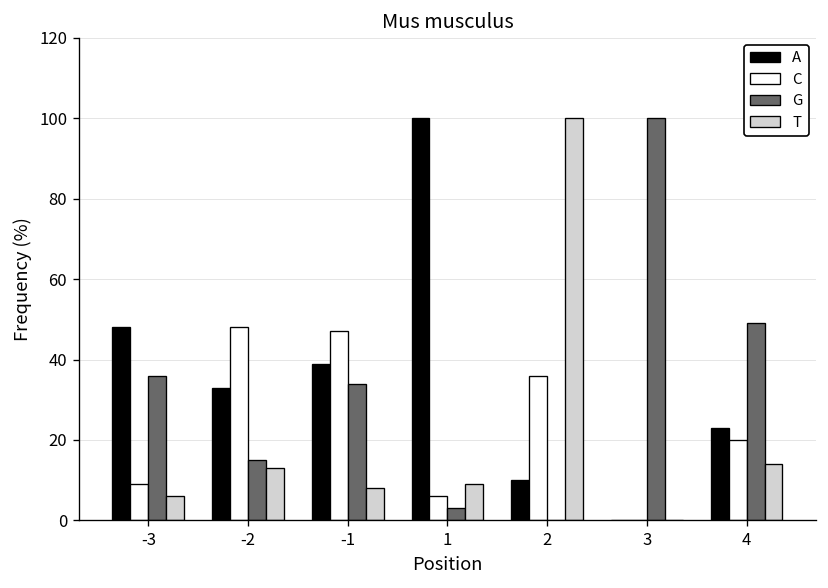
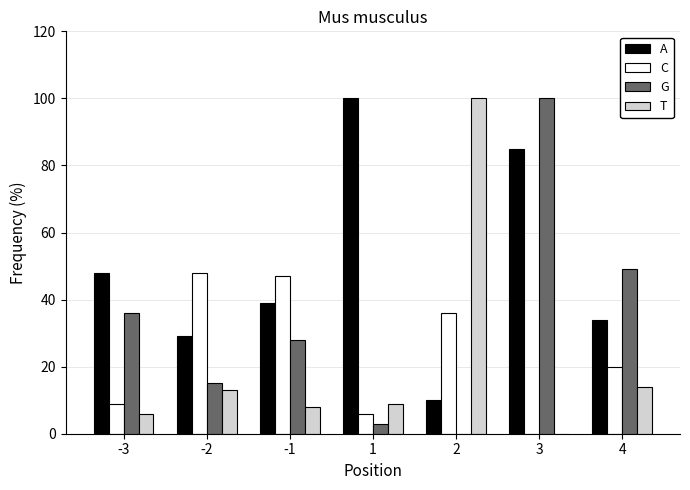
  {
    "A": {
      "-3": 48,
-     "-2": 33,
+     "-2": 29,
      "-1": 39,
      "1": 100,
      "2": 10,
-     "3": 0,
-     "4": 23
+     "3": 85,
+     "4": 34
    },
    "C": {
      "-3": 9,
      "-2": 48,
      "-1": 47,
      "1": 6,
      "2": 36,
      "3": 0,
      "4": 20
    },
    "G": {
      "-3": 36,
      "-2": 15,
-     "-1": 34,
+     "-1": 28,
      "1": 3,
      "2": 0,
      "3": 100,
      "4": 49
    },
    "T": {
      "-3": 6,
      "-2": 13,
      "-1": 8,
      "1": 9,
      "2": 100,
      "3": 0,
      "4": 14
    }
  }
